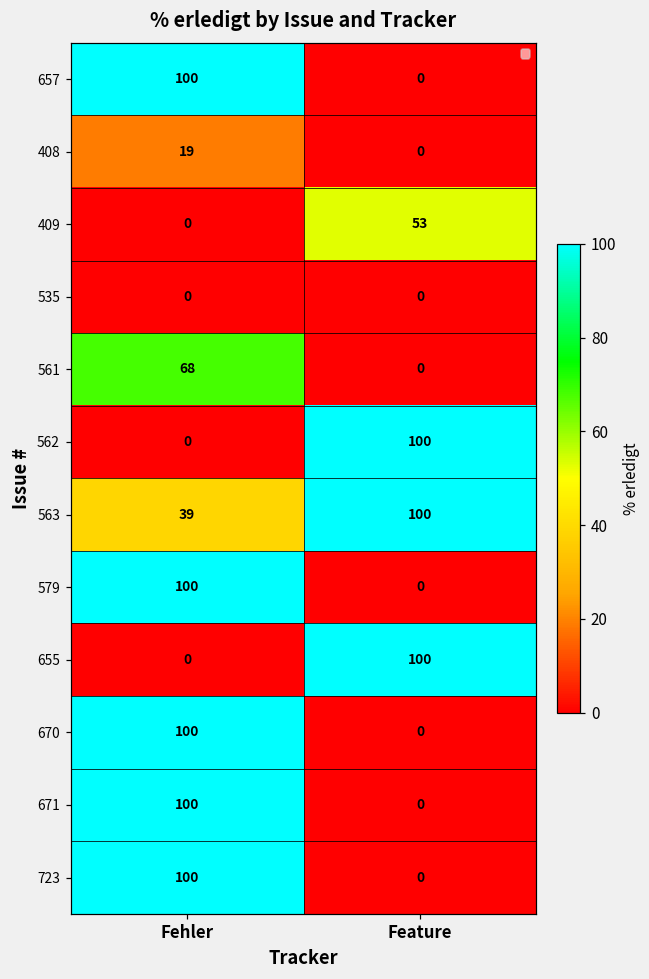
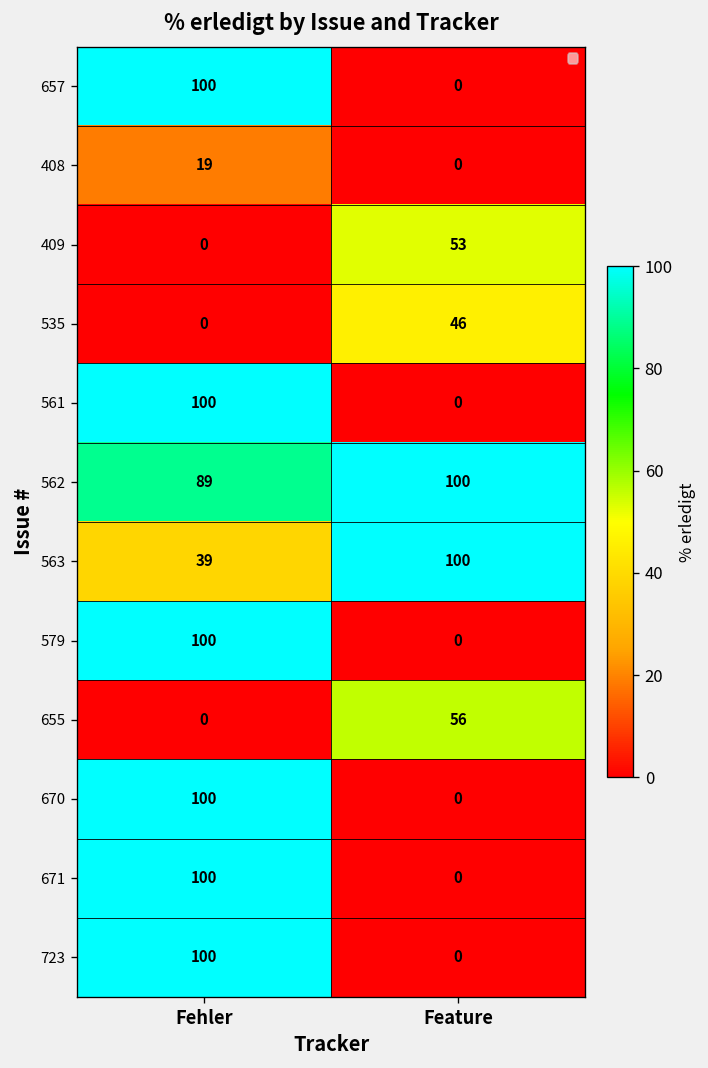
  {
    "657": {
      "Fehler": 100,
      "Feature": 0
    },
    "408": {
      "Fehler": 19,
      "Feature": 0
    },
    "409": {
      "Fehler": 0,
      "Feature": 53
    },
    "535": {
      "Fehler": 0,
-     "Feature": 0
+     "Feature": 46
    },
    "561": {
-     "Fehler": 68,
+     "Fehler": 100,
      "Feature": 0
    },
    "562": {
-     "Fehler": 0,
+     "Fehler": 89,
      "Feature": 100
    },
    "563": {
      "Fehler": 39,
      "Feature": 100
    },
    "579": {
      "Fehler": 100,
      "Feature": 0
    },
    "655": {
      "Fehler": 0,
-     "Feature": 100
+     "Feature": 56
    },
    "670": {
      "Fehler": 100,
      "Feature": 0
    },
    "671": {
      "Fehler": 100,
      "Feature": 0
    },
    "723": {
      "Fehler": 100,
      "Feature": 0
    }
  }
